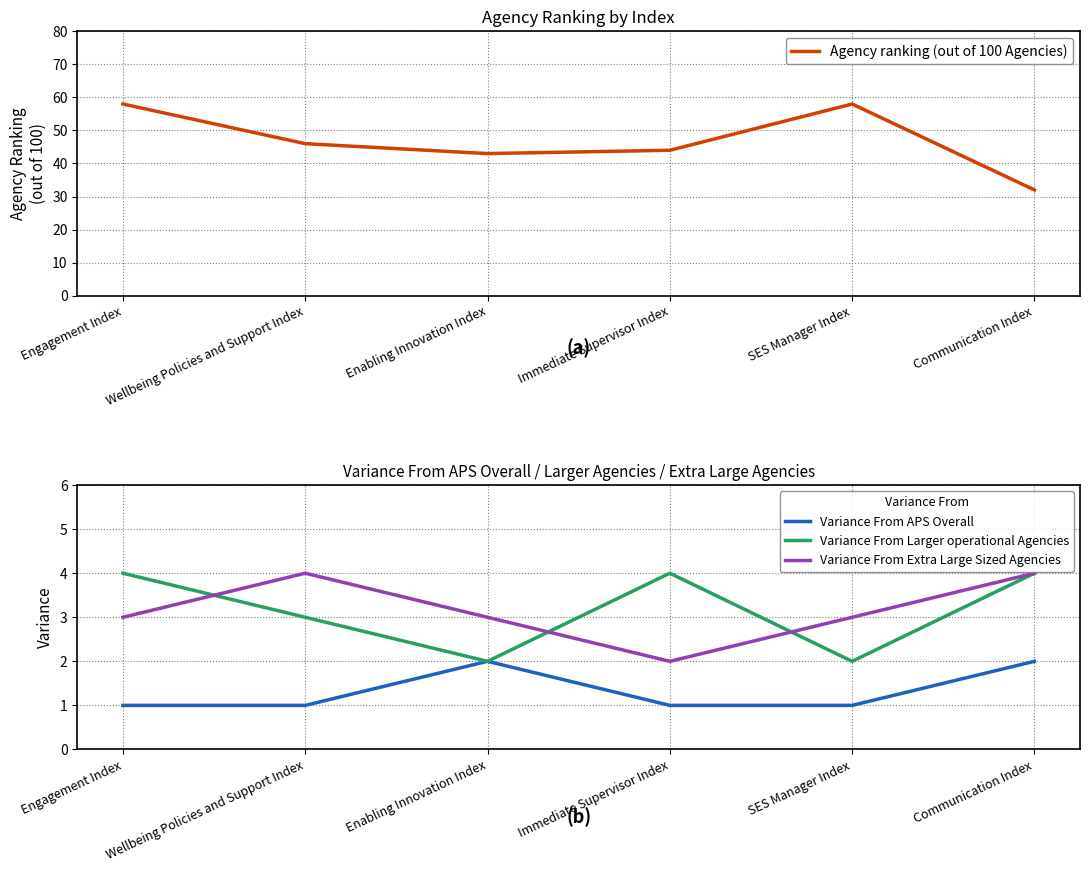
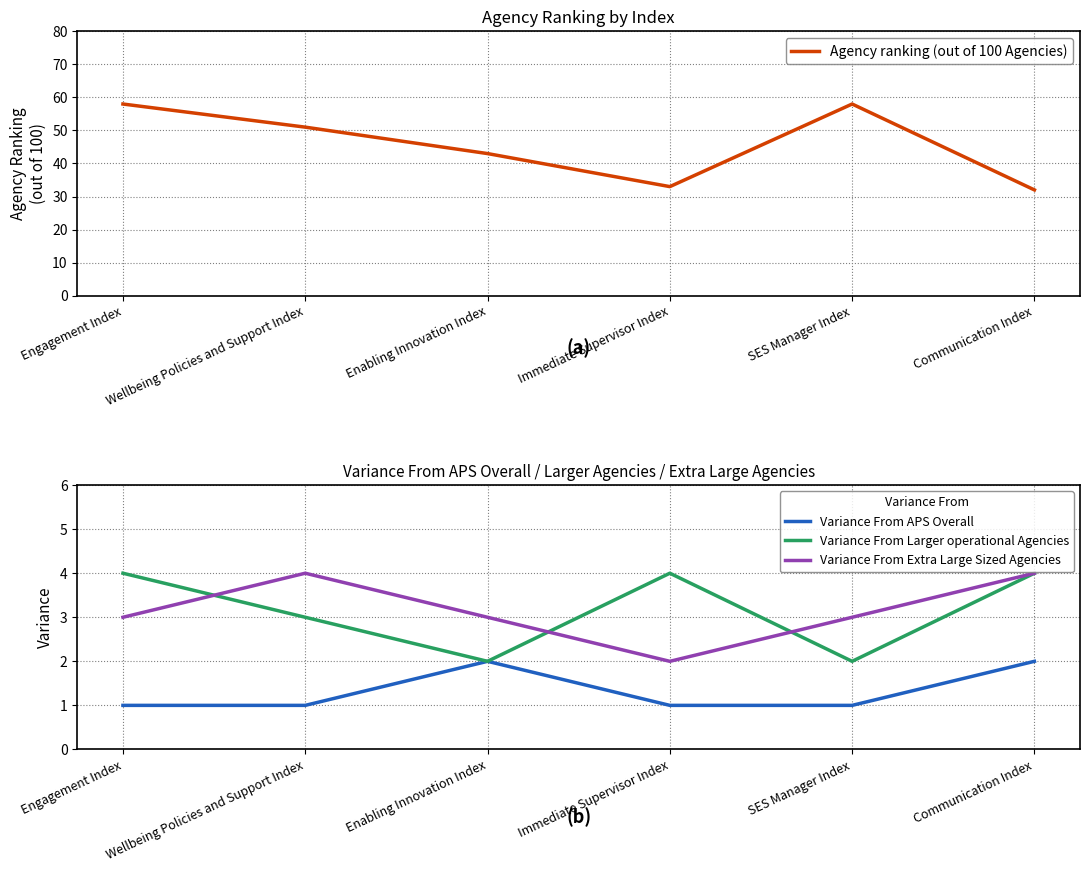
  {
    "Agency Ranking by Index": {
      "Engagement Index": 58,
-     "Wellbeing Policies and Support Index": 46,
+     "Wellbeing Policies and Support Index": 51,
      "Enabling Innovation Index": 43,
-     "Immediate Supervisor Index": 44,
+     "Immediate Supervisor Index": 33,
      "SES Manager Index": 58,
      "Communication Index": 32
    },
    "Variance From APS Overall / Larger Agencies / Extra Large Agencies": {
      "Variance From APS Overall": {
        "Engagement Index": 1.0,
        "Wellbeing Policies and Support Index": 1.0,
        "Immediate Supervisor Index": 1.0,
        "SES Manager Index": 1.0,
        "Communication Index": 2.0
      },
      "Variance From Larger operational Agencies": {
        "Engagement Index": 4.0,
        "Wellbeing Policies and Support Index": 3.0,
        "Immediate Supervisor Index": 4.0,
        "SES Manager Index": 2.0
      },
      "Variance From Extra Large Sized Agencies": {
        "Engagement Index": 3.0,
        "Wellbeing Policies and Support Index": 4.0,
        "Enabling Innovation Index": 3.0,
        "Immediate Supervisor Index": 2.0,
        "SES Manager Index": 3.0
      }
    }
  }
